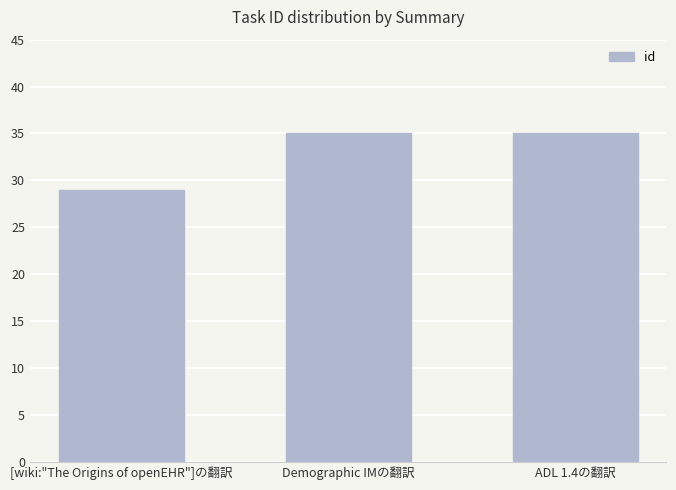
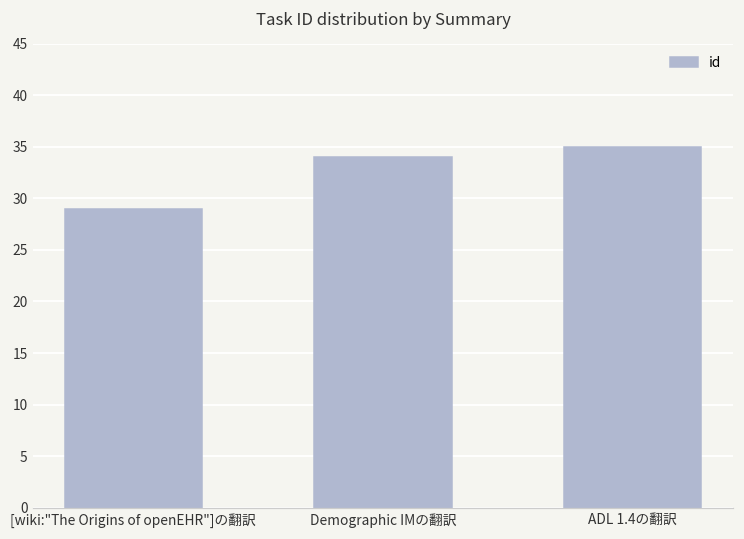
  {
    "[wiki:\"The Origins of openEHR\"]の翻訳": 29,
-   "Demographic IMの翻訳": 35,
+   "Demographic IMの翻訳": 34,
    "ADL 1.4の翻訳": 35
  }
